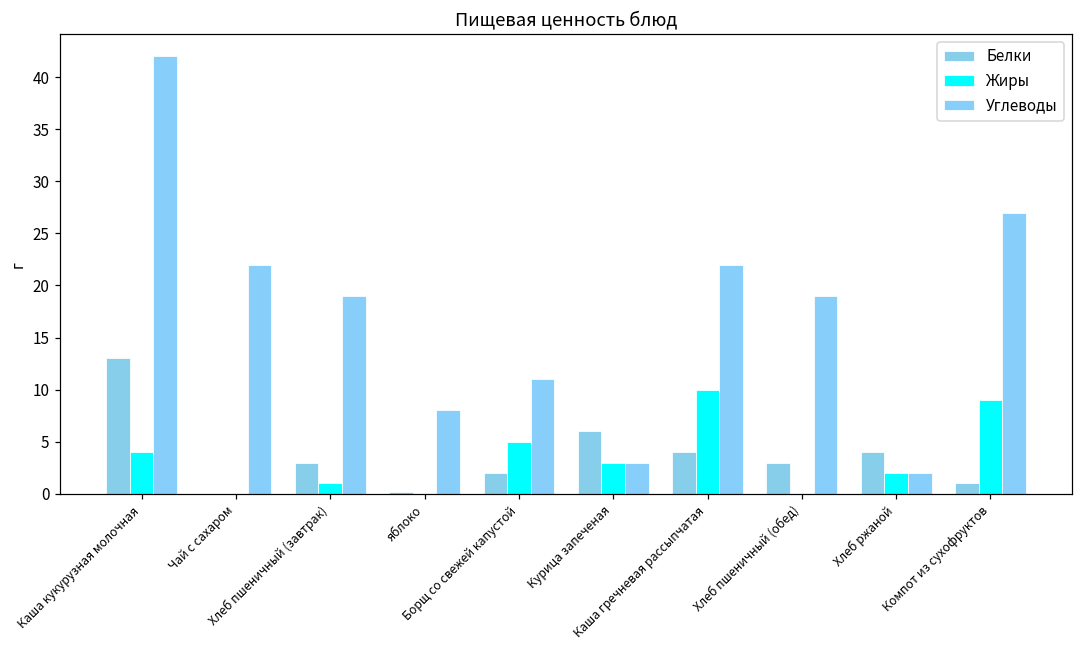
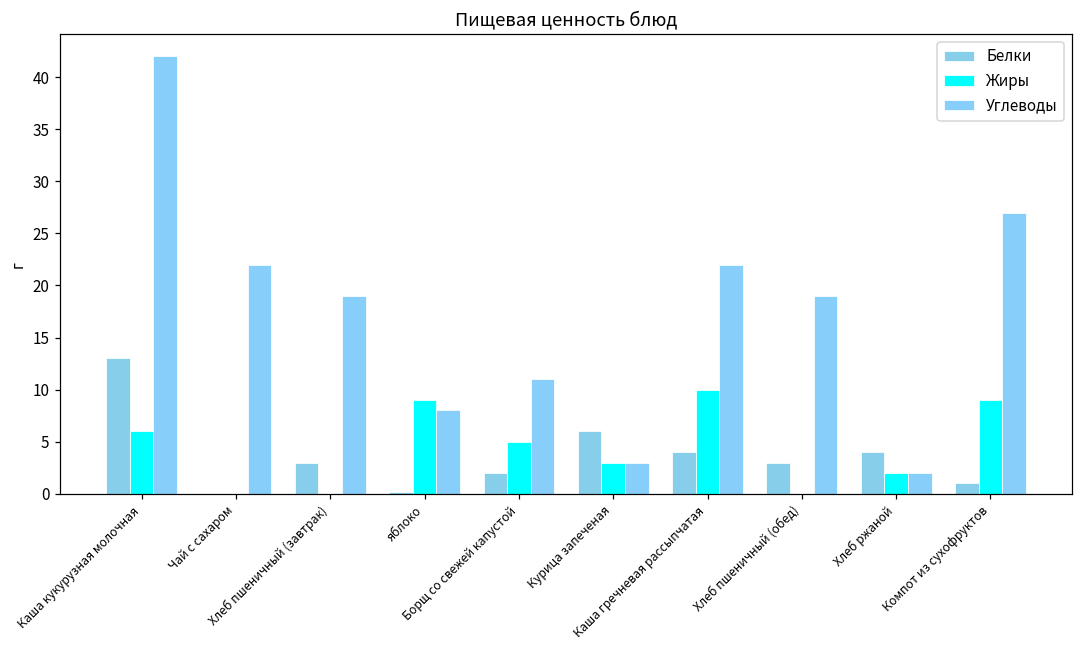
  {
    "Жиры": {
-     "Каша кукурузная молочная": 4,
+     "Каша кукурузная молочная": 6,
      "Чай с сахаром": 0,
-     "Хлеб пшеничный (завтрак)": 1,
-     "яблоко": 0,
+     "Хлеб пшеничный (завтрак)": 0,
+     "яблоко": 9,
      "Борщ со свежей капустой": 5,
      "Курица запеченая": 3,
      "Каша гречневая рассыпчатая": 10,
      "Хлеб пшеничный (обед)": 0,
      "Хлеб ржаной": 2,
      "Компот из сухофруктов": 9
    }
  }
